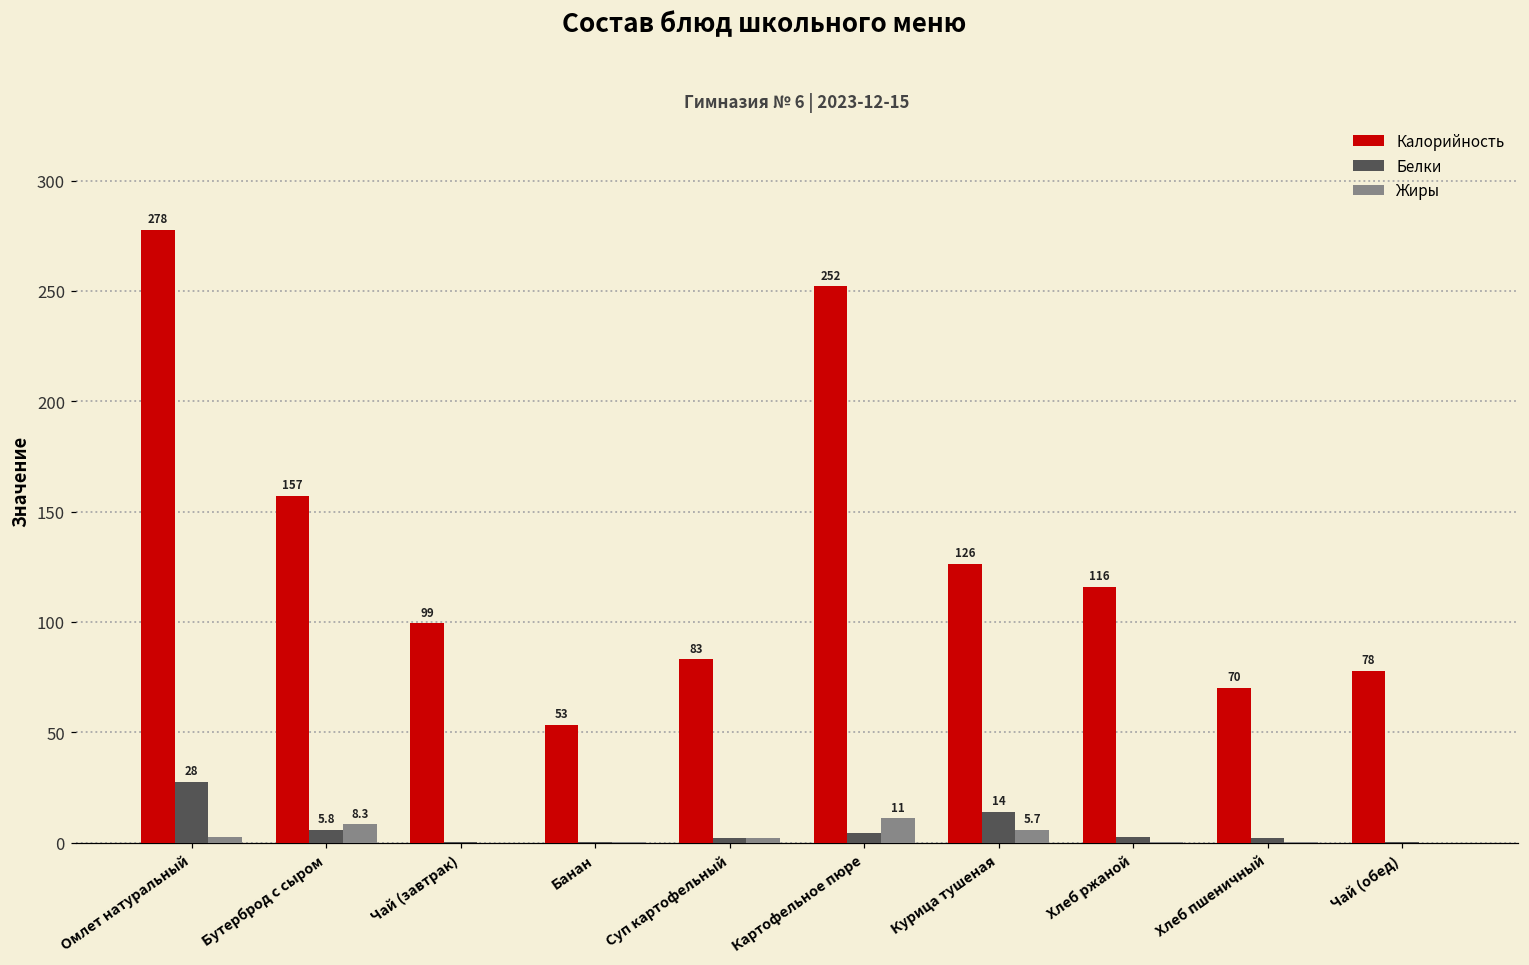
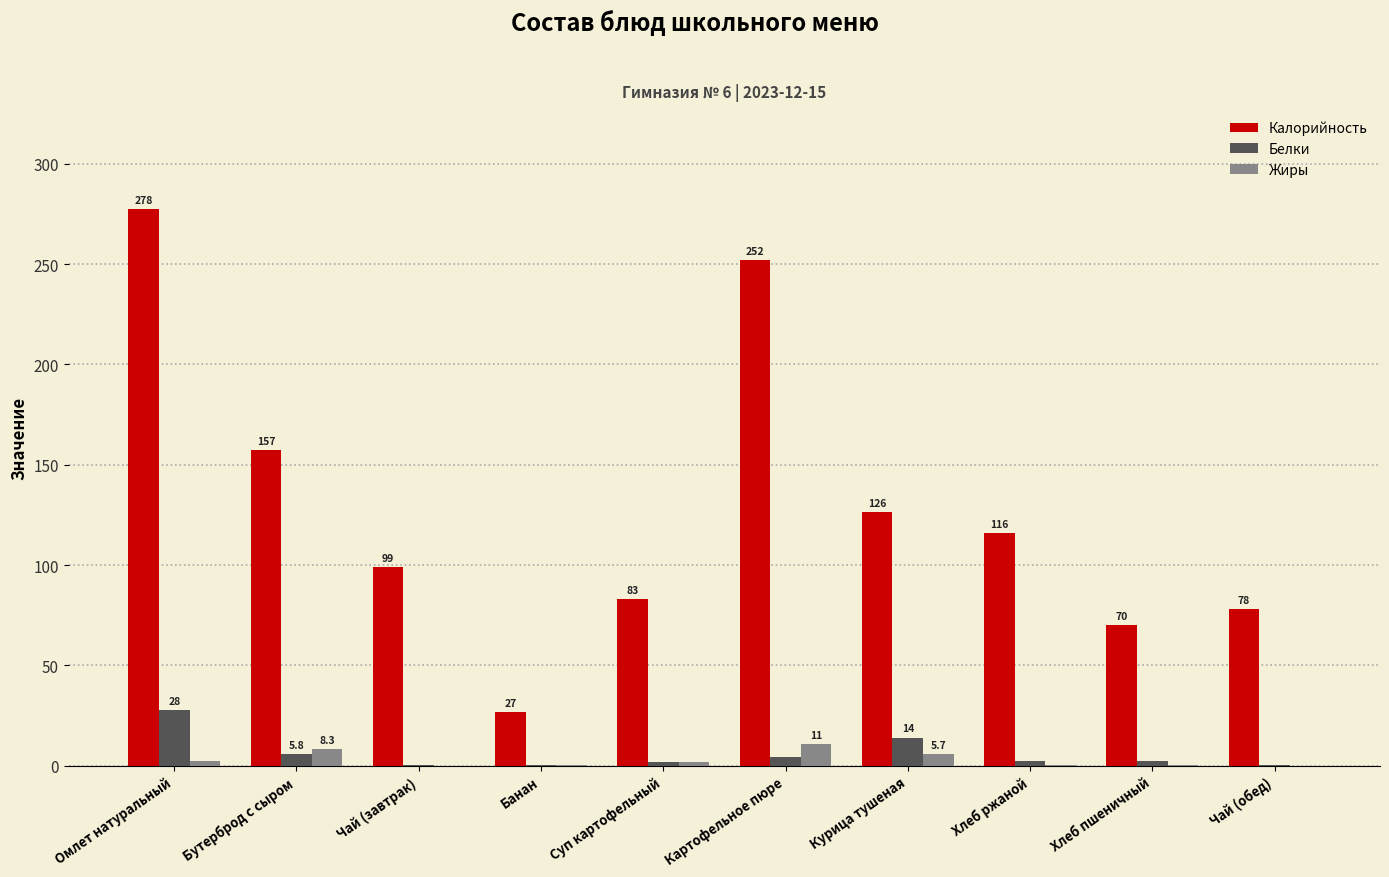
  {
    "Калорийность": {
      "Омлет натуральный": 278,
      "Бутерброд с сыром": 157,
      "Чай (завтрак)": 99,
-     "Банан": 53,
+     "Банан": 27,
      "Суп картофельный": 83,
      "Картофельное пюре": 252,
      "Курица тушеная": 126,
      "Хлеб ржаной": 116,
      "Хлеб пшеничный": 70,
      "Чай (обед)": 78
    },
    "Белки": {
      "Омлет натуральный": 28,
      "Бутерброд с сыром": 5.8,
      "Курица тушеная": 14
    },
    "Жиры": {
      "Бутерброд с сыром": 8.3,
      "Картофельное пюре": 11,
      "Курица тушеная": 5.7
    }
  }
